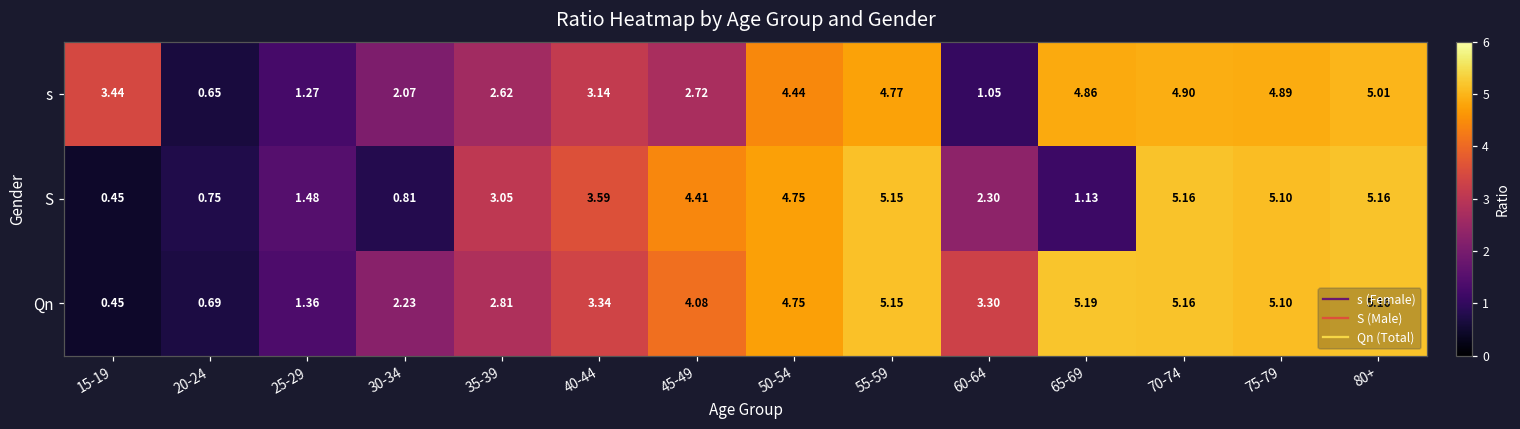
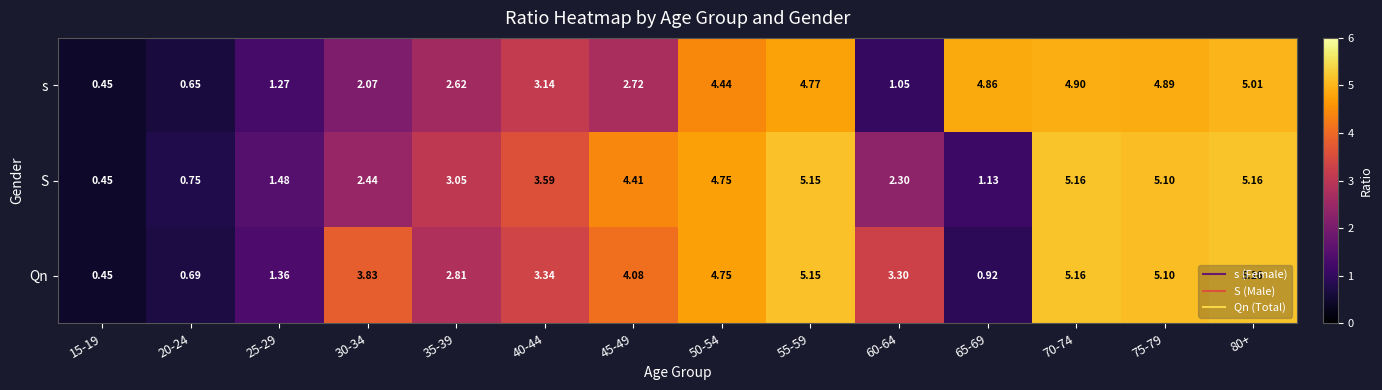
  {
    "s": {
-     "15-19": 3.44,
+     "15-19": 0.45,
      "20-24": 0.65,
      "25-29": 1.27,
      "30-34": 2.07,
      "35-39": 2.62,
      "40-44": 3.14,
      "45-49": 2.72,
      "50-54": 4.44,
      "55-59": 4.77,
      "60-64": 1.05,
      "65-69": 4.86,
      "70-74": 4.90,
      "75-79": 4.89,
      "80+": 5.01
    },
    "S": {
      "15-19": 0.45,
      "20-24": 0.75,
      "25-29": 1.48,
-     "30-34": 0.81,
+     "30-34": 2.44,
      "35-39": 3.05,
      "40-44": 3.59,
      "45-49": 4.41,
      "50-54": 4.75,
      "55-59": 5.15,
      "60-64": 2.30,
      "65-69": 1.13,
      "70-74": 5.16,
      "75-79": 5.10,
      "80+": 5.16
    },
    "Qn": {
      "15-19": 0.45,
      "20-24": 0.69,
      "25-29": 1.36,
-     "30-34": 2.23,
+     "30-34": 3.83,
      "35-39": 2.81,
      "40-44": 3.34,
      "45-49": 4.08,
      "50-54": 4.75,
      "55-59": 5.15,
      "60-64": 3.30,
-     "65-69": 5.19,
+     "65-69": 0.92,
      "70-74": 5.16,
      "75-79": 5.10
    }
  }
